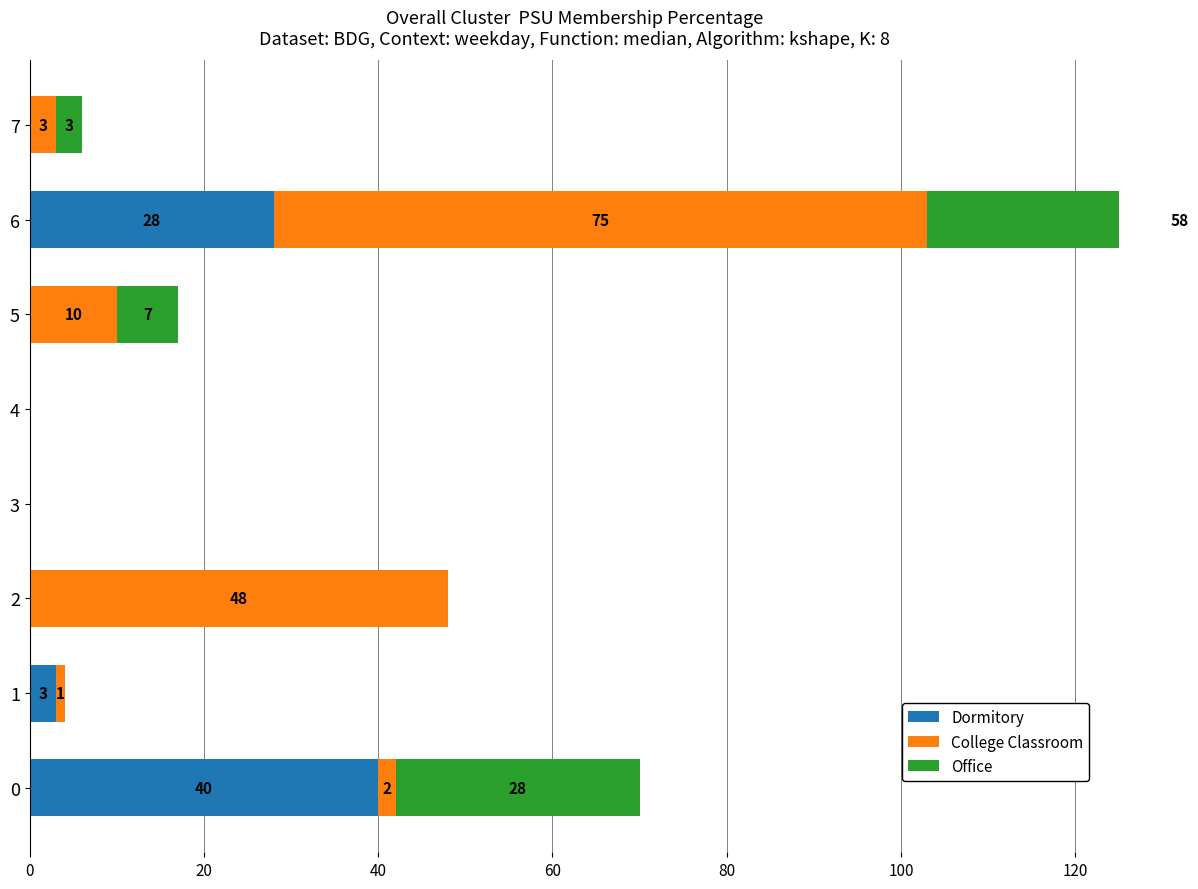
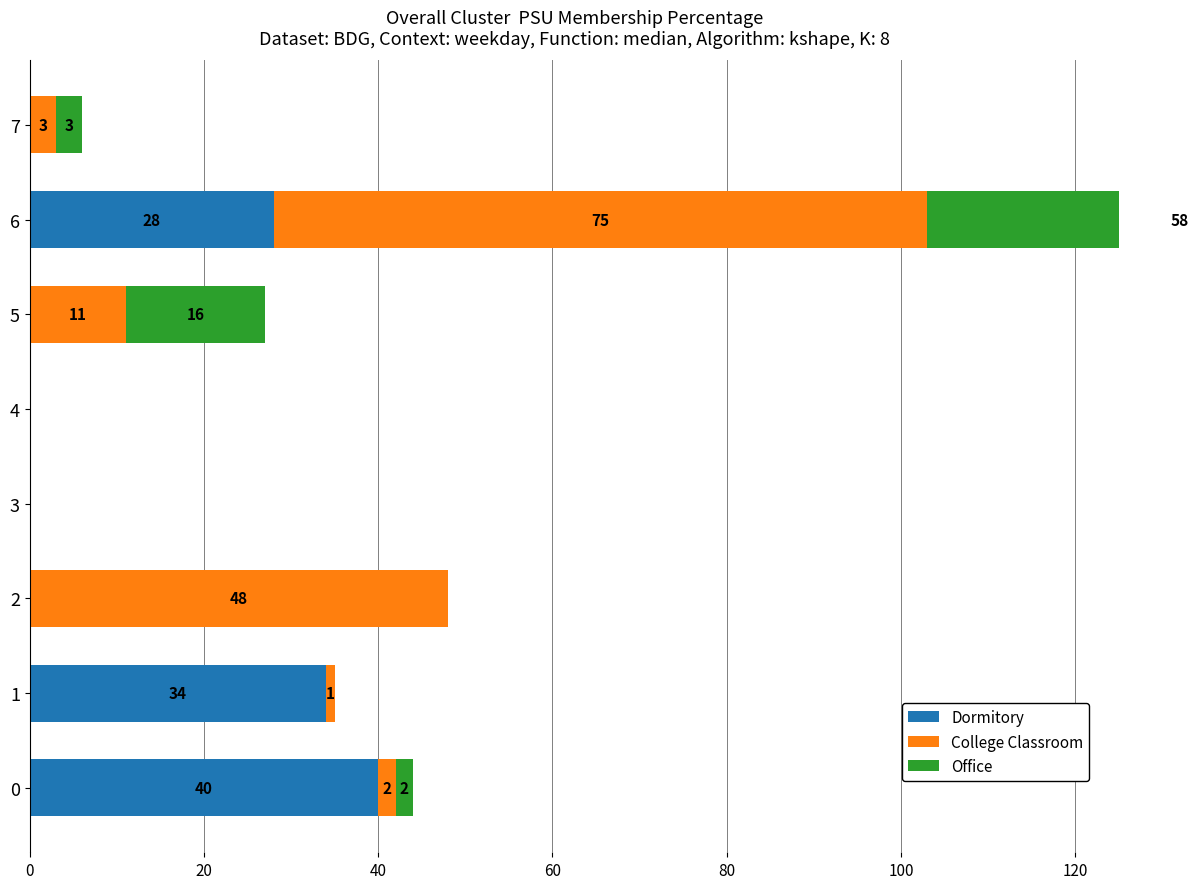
  {
    "Dormitory": {
      "6": 28,
-     "1": 3,
+     "1": 34,
      "0": 40
    },
    "College Classroom": {
      "7": 3,
      "6": 75,
-     "5": 10,
+     "5": 11,
      "2": 48,
      "1": 1,
      "0": 2
    },
    "Office": {
      "7": 3,
-     "5": 7,
-     "0": 28
+     "5": 16,
+     "0": 2
    }
  }
